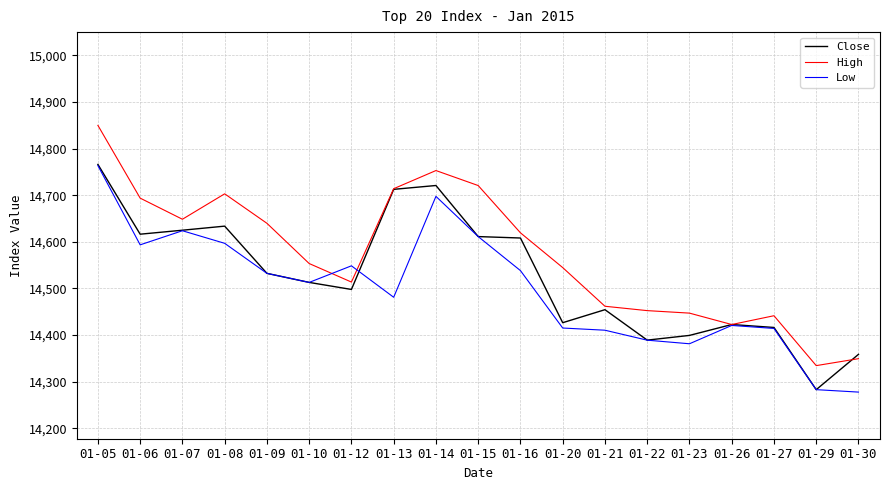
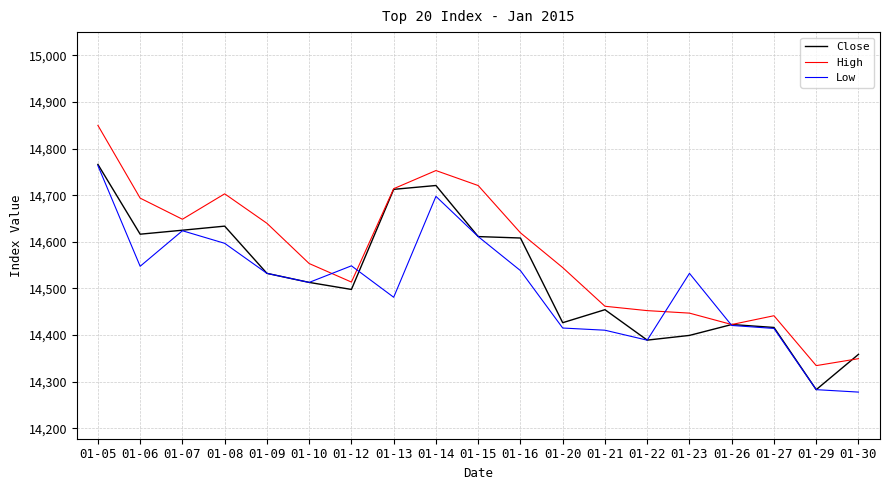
  {
    "Close": {
      "01-06": "14,620",
      "01-08": "14,630",
      "01-12": "14,500",
      "01-14": "14,720",
      "01-16": "14,610",
      "01-20": "14,430",
      "01-21": "14,450",
      "01-23": "14,400",
      "01-30": "14,360"
    },
    "High": {
      "01-05": "14,850",
      "01-06": "14,690",
      "01-07": "14,650",
      "01-08": "14,700",
      "01-09": "14,640",
      "01-10": "14,550",
      "01-12": "14,510",
      "01-14": "14,750",
      "01-15": "14,720",
      "01-16": "14,620",
      "01-20": "14,540",
      "01-21": "14,460",
      "01-22": "14,450",
      "01-23": "14,450",
      "01-27": "14,440",
      "01-29": "14,330",
      "01-30": "14,350"
    },
    "Low": {
-     "01-06": "14,590",
+     "01-06": "14,550",
      "01-08": "14,600",
      "01-12": "14,550",
      "01-13": "14,480",
      "01-14": "14,700",
      "01-16": "14,540",
      "01-20": "14,420",
      "01-21": "14,410",
-     "01-23": "14,380",
+     "01-23": "14,530",
      "01-30": "14,280"
    }
  }
